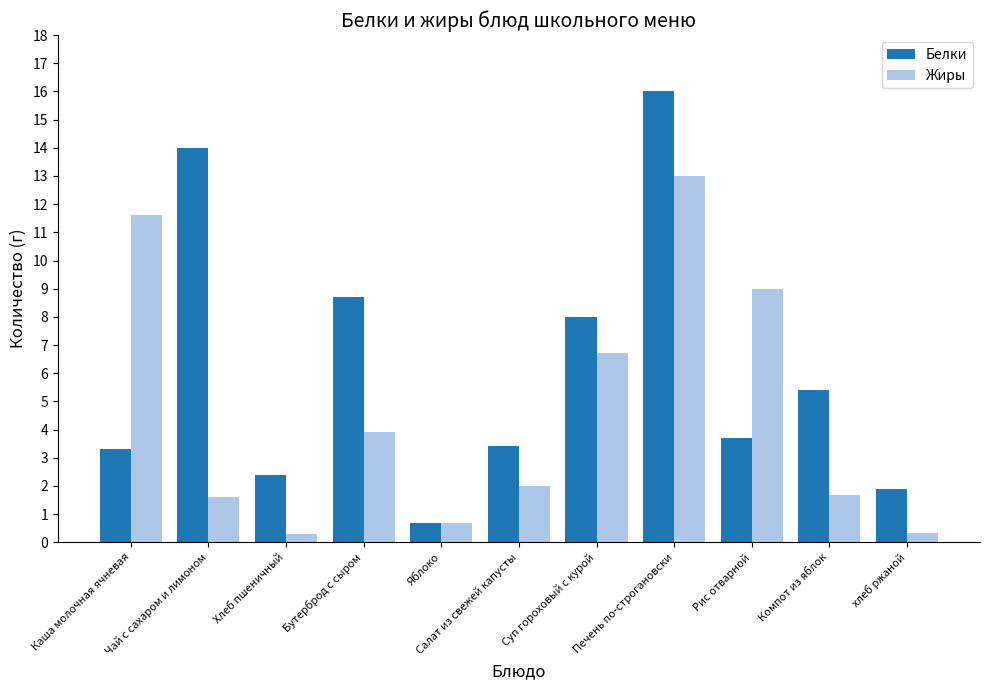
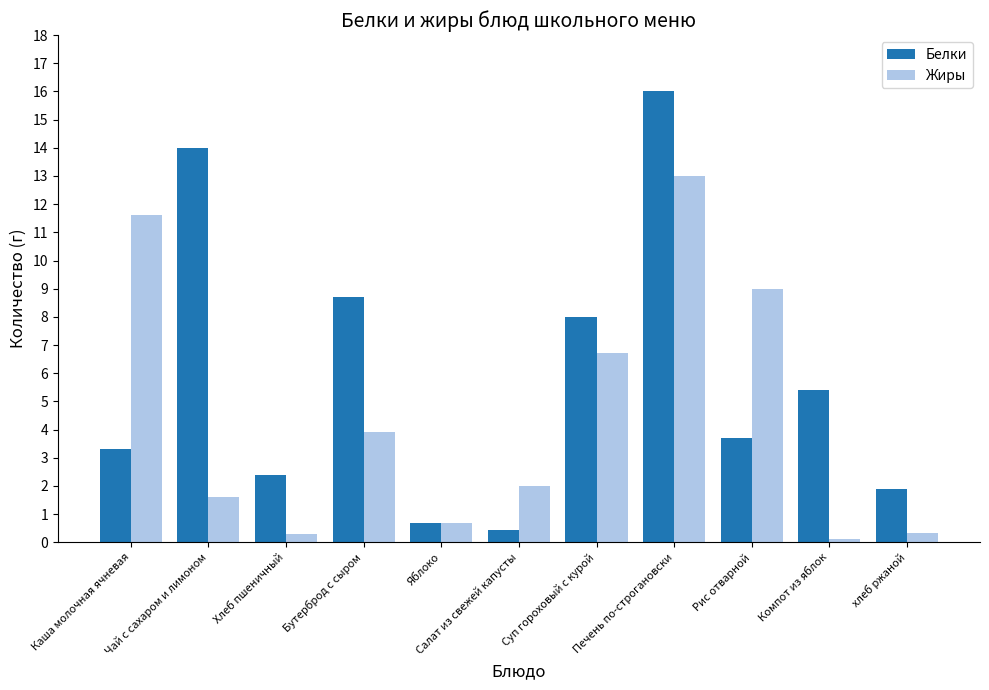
  {
    "Белки": {
      "Каша молочная ячневая": 3.3,
      "Чай с сахаром и лимоном": 14.0,
      "Хлеб пшеничный": 2.4,
      "Бутерброд с сыром": 8.7,
      "Яблоко": 0.7,
-     "Салат из свежей капусты": 3.4,
+     "Салат из свежей капусты": 0.4,
      "Суп гороховый с курой": 8.0,
      "Печень по-строгановски": 16.0,
      "Рис отварной": 3.7,
      "Компот из яблок": 5.4,
      "хлеб ржаной": 1.9
    },
    "Жиры": {
      "Каша молочная ячневая": 11.6,
      "Чай с сахаром и лимоном": 1.6,
      "Хлеб пшеничный": 0.3,
      "Бутерброд с сыром": 3.9,
      "Яблоко": 0.7,
      "Салат из свежей капусты": 2.0,
      "Суп гороховый с курой": 6.7,
      "Печень по-строгановски": 13.0,
      "Рис отварной": 9.0,
-     "Компот из яблок": 1.7,
+     "Компот из яблок": 0.1,
      "хлеб ржаной": 0.3
    }
  }
